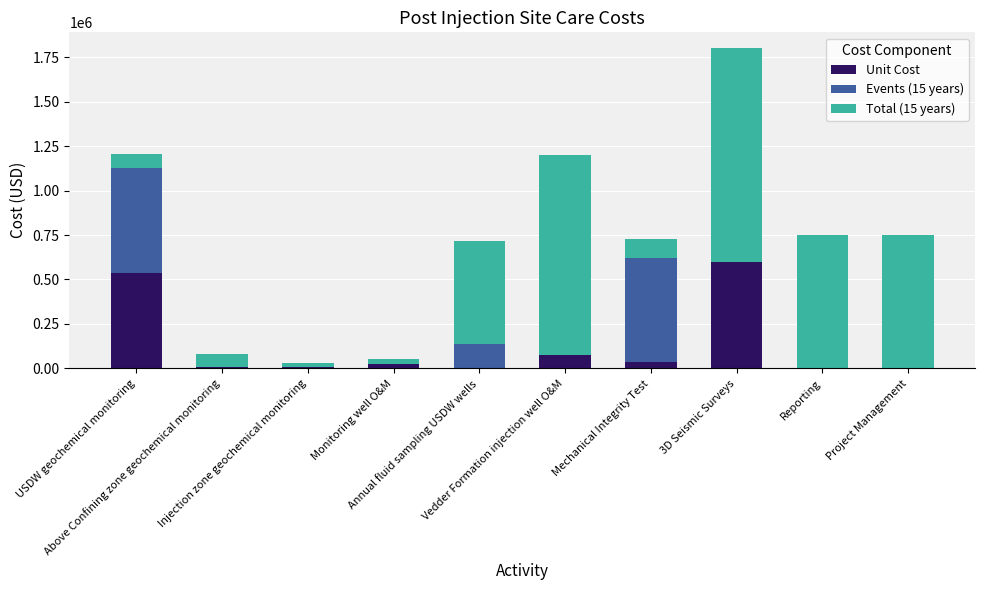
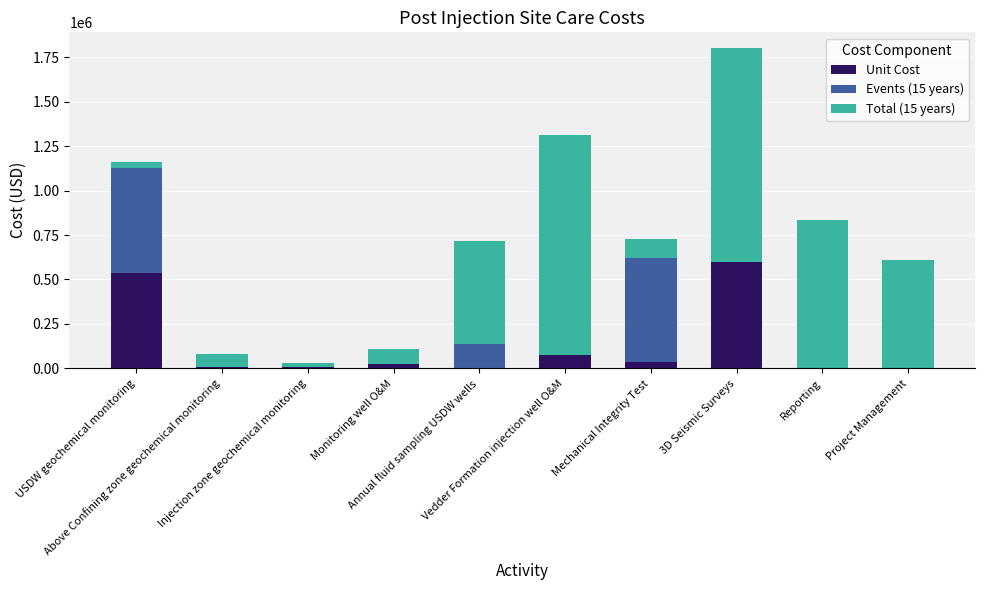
  {
    "Unit Cost": {
      "USDW geochemical monitoring": 540000,
      "Monitoring well O&M": 30000,
      "Vedder Formation injection well O&M": 80000,
      "Mechanical Integrity Test": 40000,
      "3D Seismic Surveys": 600000
    },
    "Events (15 years)": {
      "USDW geochemical monitoring": 590000,
      "Annual fluid sampling USDW wells": 130000,
      "Mechanical Integrity Test": 590000
    },
    "Total (15 years)": {
-     "USDW geochemical monitoring": 80000,
+     "USDW geochemical monitoring": 30000,
      "Above Confining zone geochemical monitoring": 80000,
      "Injection zone geochemical monitoring": 30000,
-     "Monitoring well O&M": 30000,
+     "Monitoring well O&M": 80000,
      "Annual fluid sampling USDW wells": 580000,
-     "Vedder Formation injection well O&M": 1130000,
+     "Vedder Formation injection well O&M": 1240000,
      "Mechanical Integrity Test": 110000,
      "3D Seismic Surveys": 1200000,
-     "Reporting": 750000,
-     "Project Management": 750000
+     "Reporting": 830000,
+     "Project Management": 610000
    }
  }
